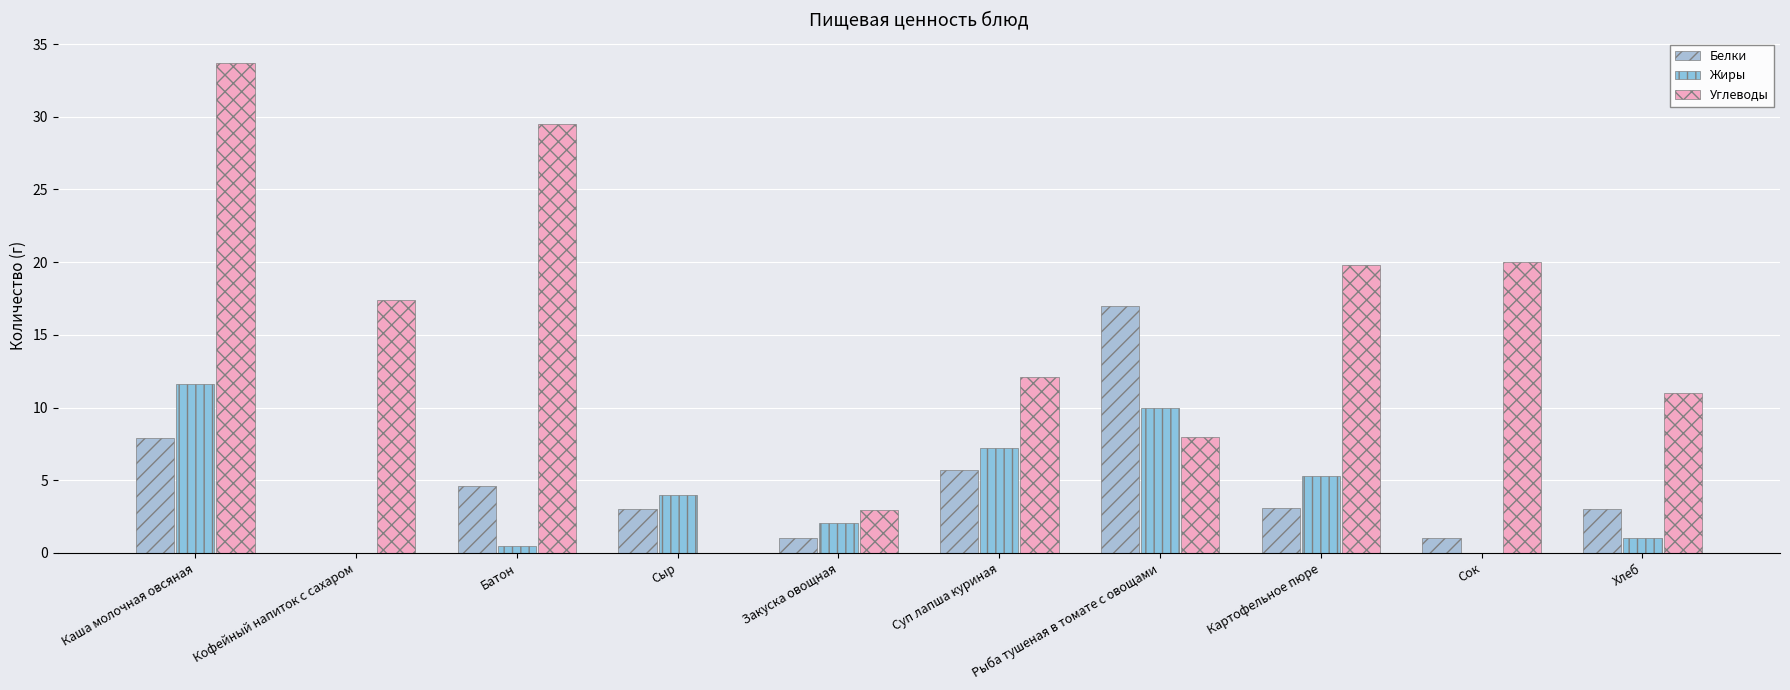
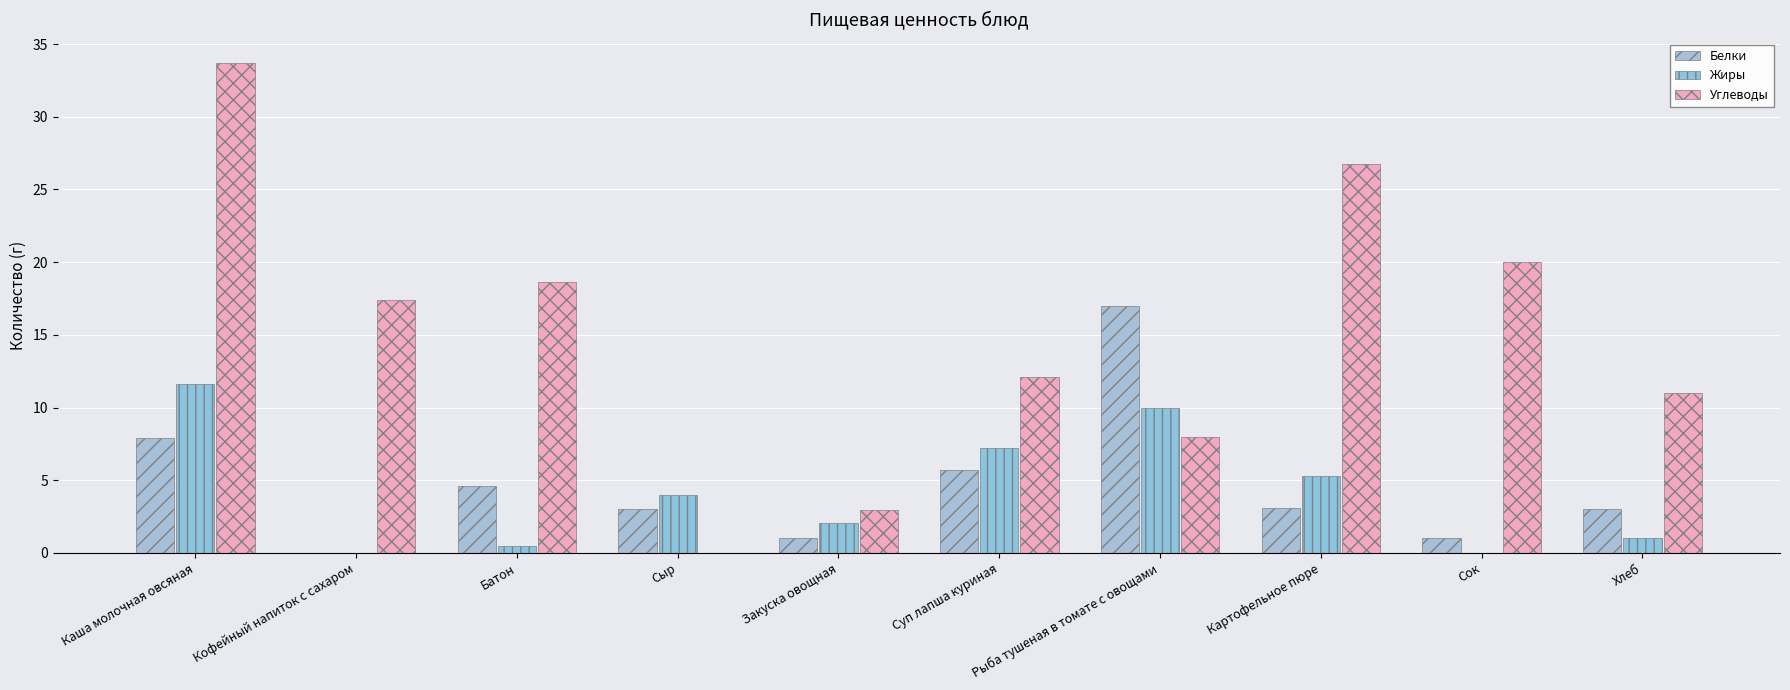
  {
    "Углеводы": {
      "Каша молочная овсяная": 33.7,
      "Кофейный напиток с сахаром": 17.4,
-     "Батон": 29.5,
+     "Батон": 18.6,
      "Сыр": 0.0,
      "Закуска овощная": 2.9,
      "Суп лапша куриная": 12.1,
      "Рыба тушеная в томате с овощами": 8.0,
-     "Картофельное пюре": 19.8,
+     "Картофельное пюре": 26.8,
      "Сок": 20.0,
      "Хлеб": 11.0
    }
  }
